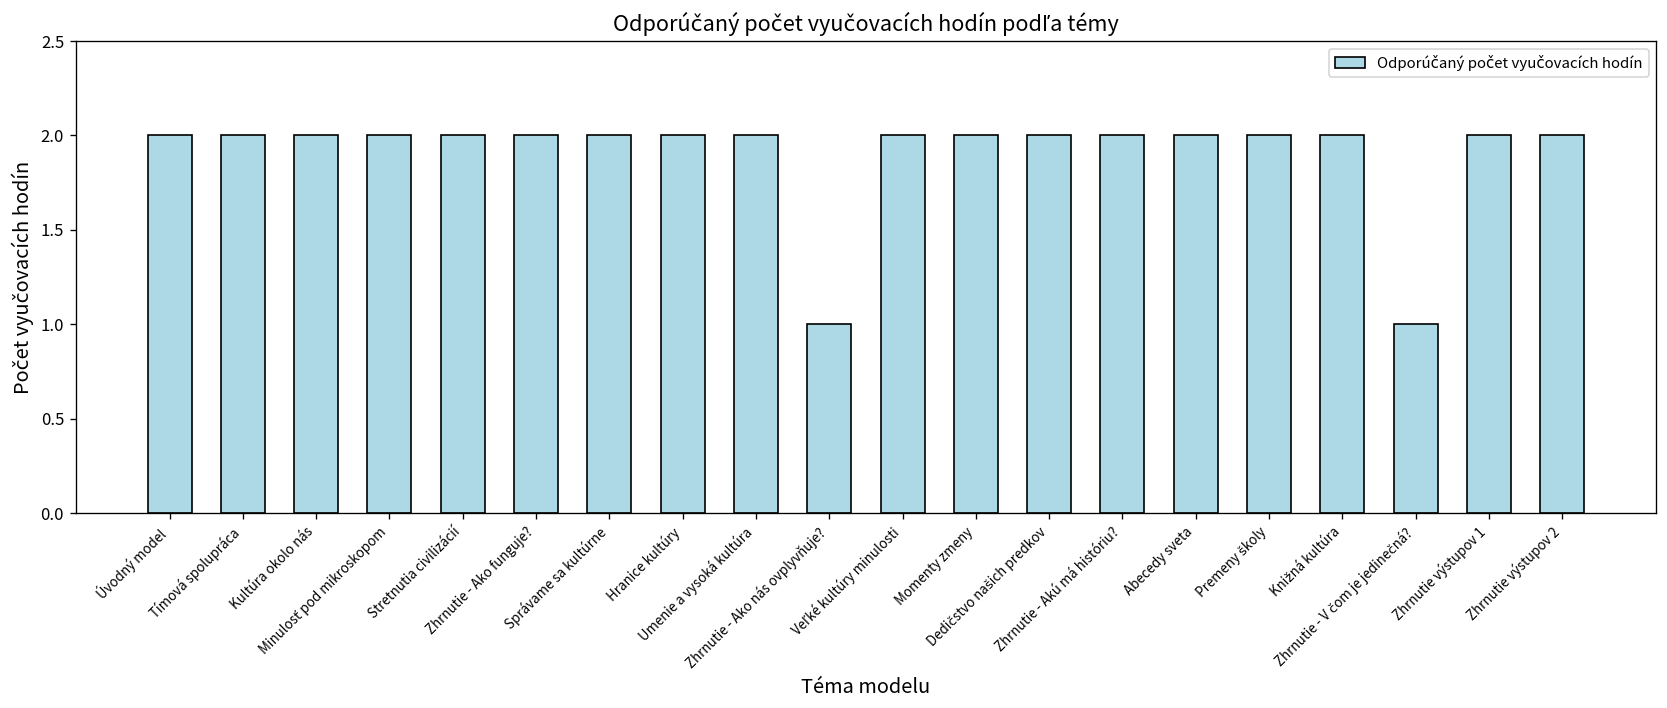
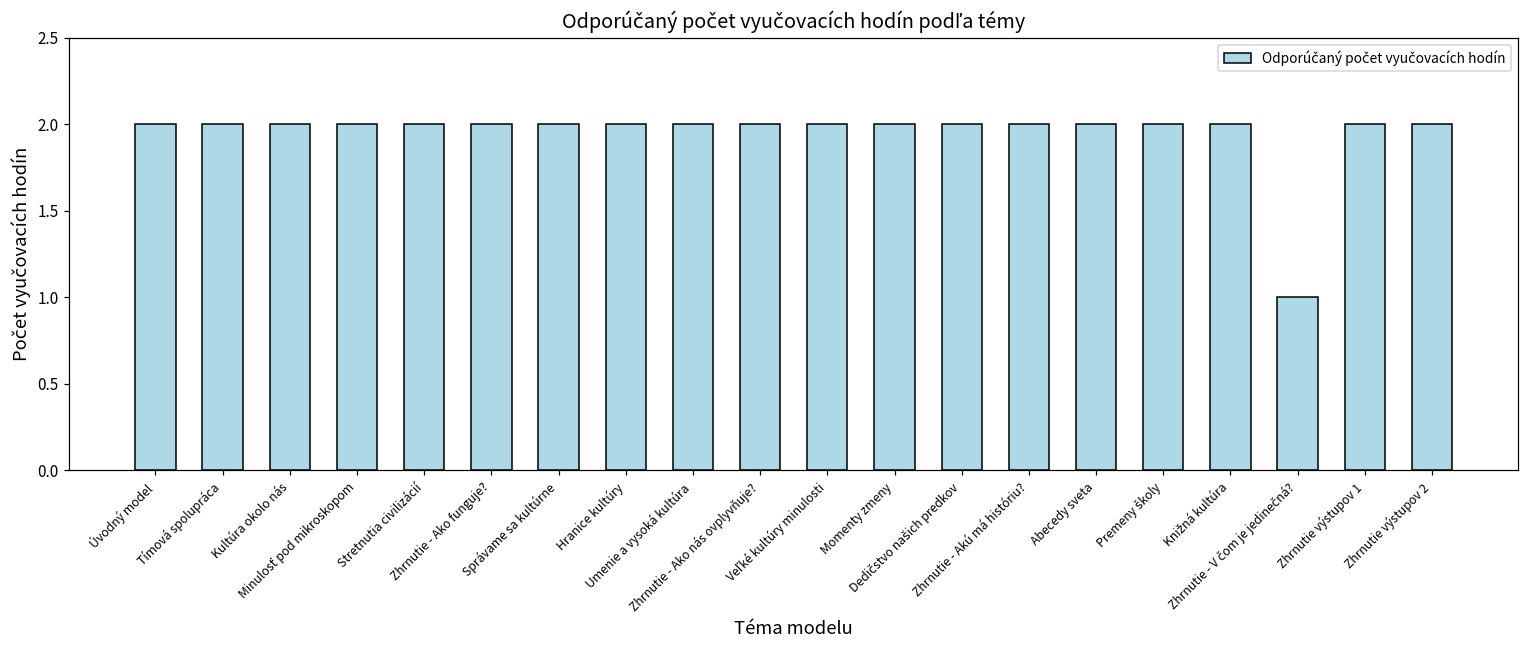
  {
    "Úvodný model": 2,
    "Tímová spolupráca": 2,
    "Kultúra okolo nás": 2,
    "Minulosť pod mikroskopom": 2,
    "Stretnutia civilizácií": 2,
    "Zhrnutie - Ako funguje?": 2,
    "Správame sa kultúrne": 2,
    "Hranice kultúry": 2,
    "Umenie a vysoká kultúra": 2,
-   "Zhrnutie - Ako nás ovplyvňuje?": 1,
+   "Zhrnutie - Ako nás ovplyvňuje?": 2,
    "Veľké kultúry minulosti": 2,
    "Momenty zmeny": 2,
    "Dedičstvo našich predkov": 2,
    "Zhrnutie - Akú má históriu?": 2,
    "Abecedy sveta": 2,
    "Premeny školy": 2,
    "Knižná kultúra": 2,
    "Zhrnutie - V čom je jedinečná?": 1,
    "Zhrnutie výstupov 1": 2,
    "Zhrnutie výstupov 2": 2
  }
